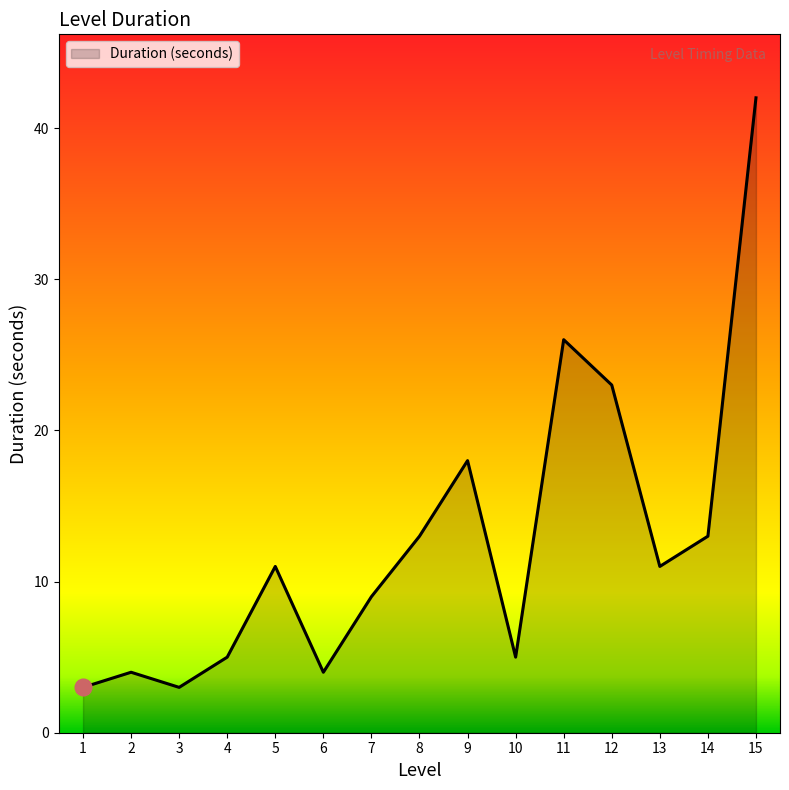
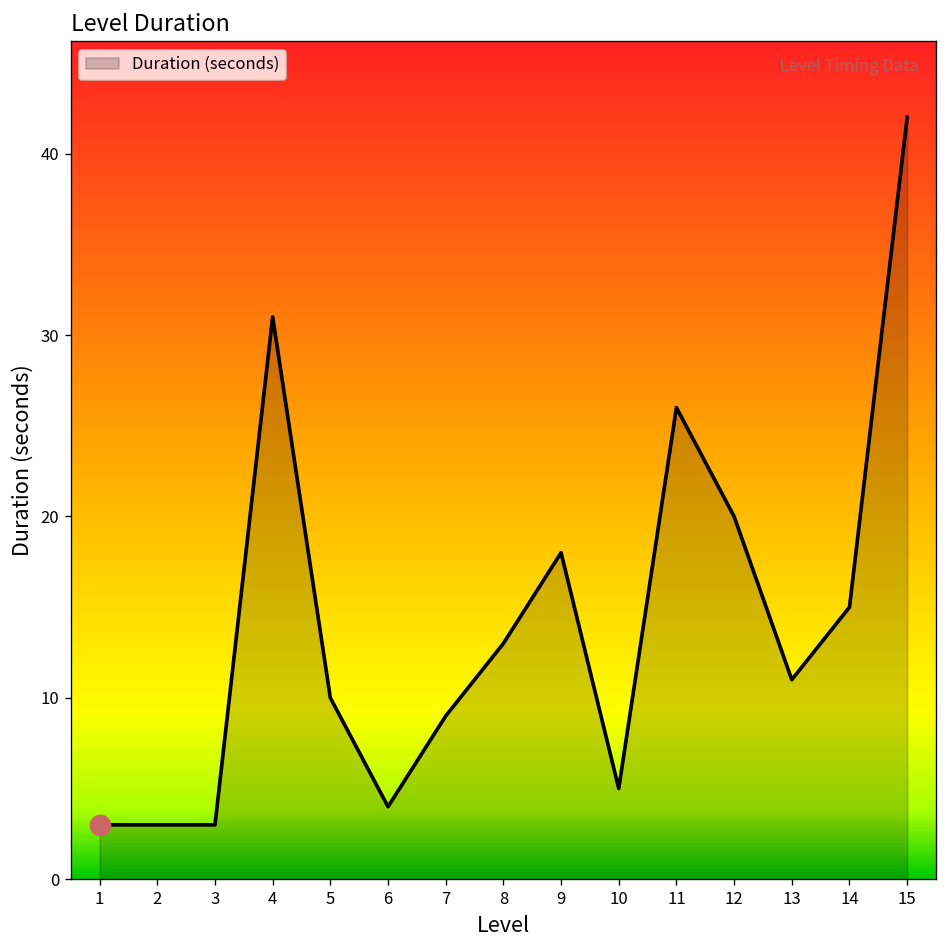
  {
    "Duration (seconds)": {
-     "2": 4,
+     "2": 3,
      "3": 3,
-     "4": 5,
-     "5": 11,
+     "4": 31,
+     "5": 10,
      "6": 4,
      "7": 9,
      "8": 13,
      "9": 18,
      "10": 5,
      "11": 26,
-     "12": 23,
+     "12": 20,
      "13": 11,
-     "14": 13,
+     "14": 15,
      "15": 42
    }
  }
